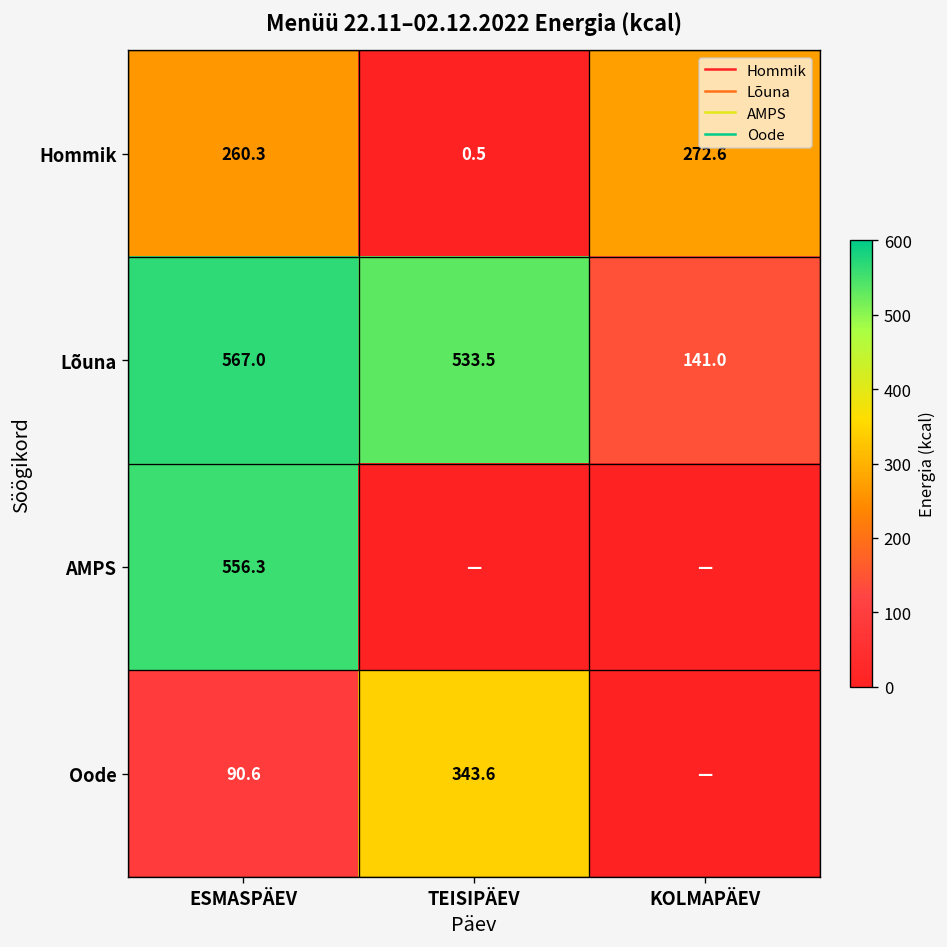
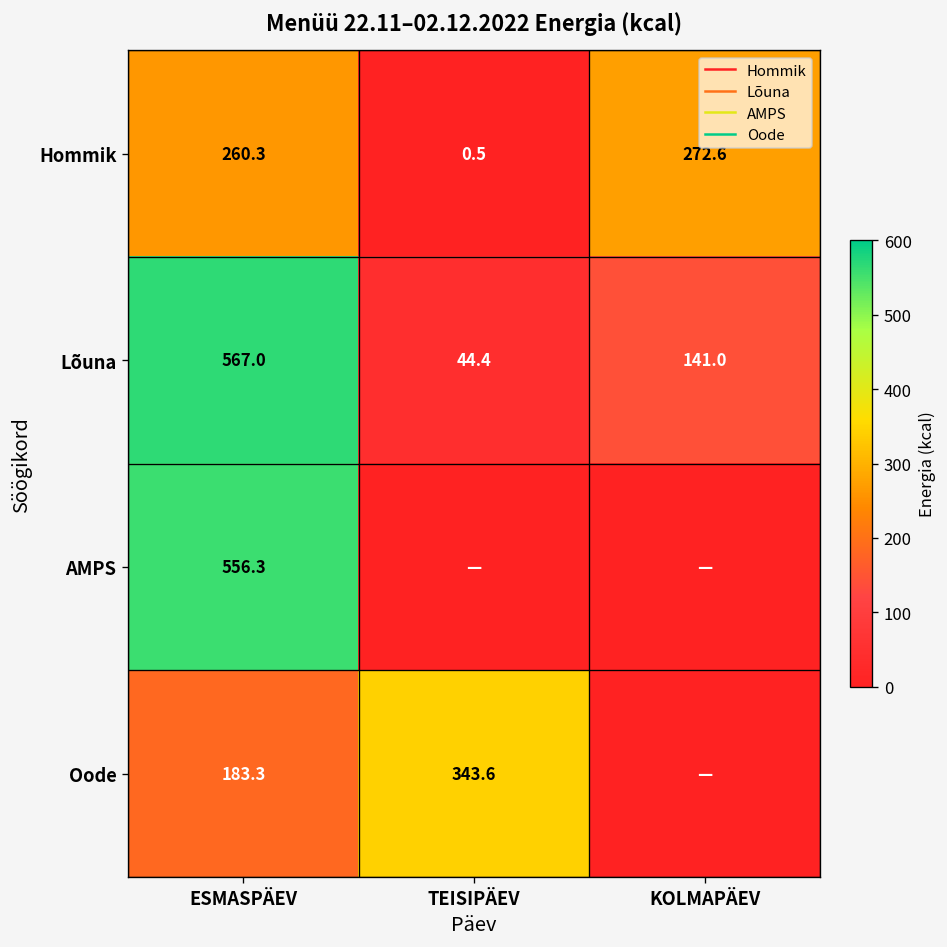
  {
    "Hommik": {
      "ESMASPÄEV": 260.3,
      "TEISIPÄEV": 0.5
    },
    "Lõuna": {
      "ESMASPÄEV": 567.0,
-     "TEISIPÄEV": 533.5,
+     "TEISIPÄEV": 44.4,
      "KOLMAPÄEV": 141.0
    },
    "AMPS": {
      "ESMASPÄEV": 556.3
    },
    "Oode": {
-     "ESMASPÄEV": 90.6,
+     "ESMASPÄEV": 183.3,
      "TEISIPÄEV": 343.6
    }
  }
